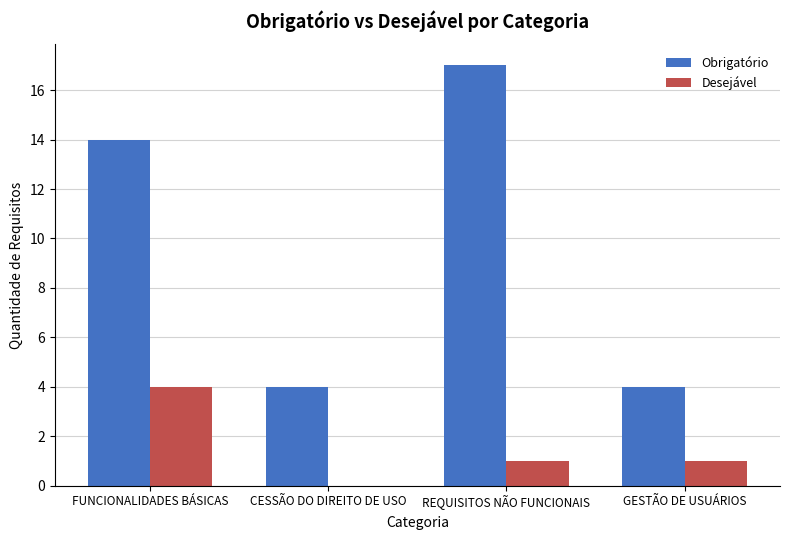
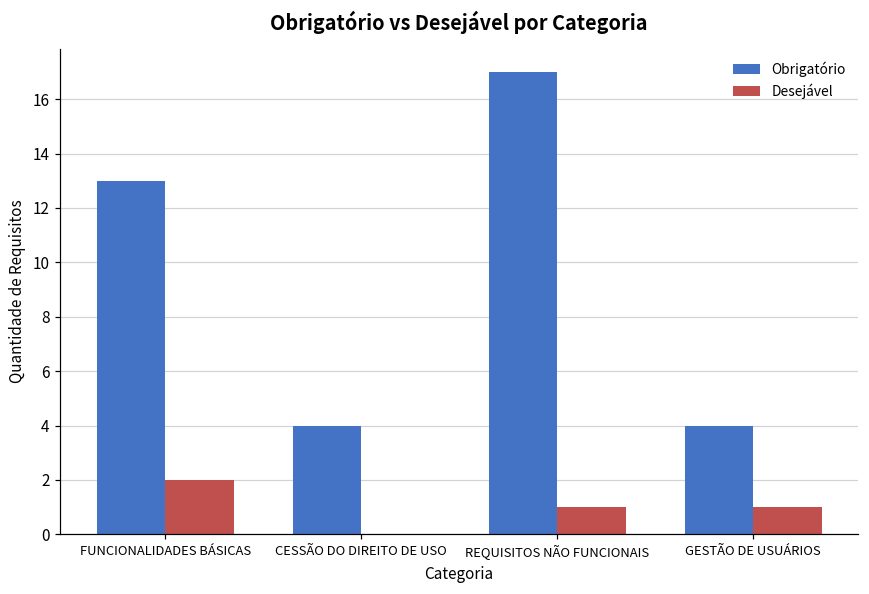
  {
    "Obrigatório": {
-     "FUNCIONALIDADES BÁSICAS": 14,
+     "FUNCIONALIDADES BÁSICAS": 13,
      "CESSÃO DO DIREITO DE USO": 4,
      "REQUISITOS NÃO FUNCIONAIS": 17,
      "GESTÃO DE USUÁRIOS": 4
    },
    "Desejável": {
-     "FUNCIONALIDADES BÁSICAS": 4,
+     "FUNCIONALIDADES BÁSICAS": 2,
      "CESSÃO DO DIREITO DE USO": 0,
      "REQUISITOS NÃO FUNCIONAIS": 1,
      "GESTÃO DE USUÁRIOS": 1
    }
  }
